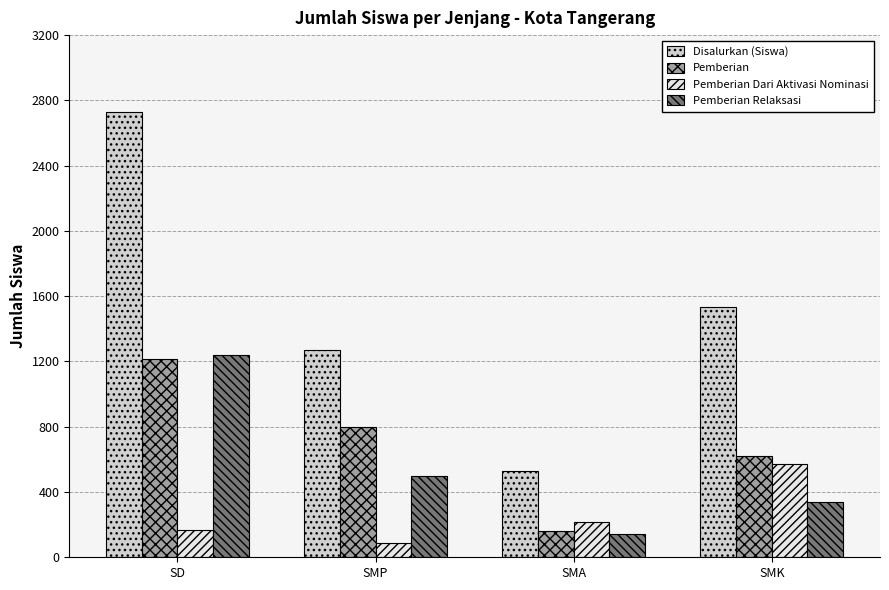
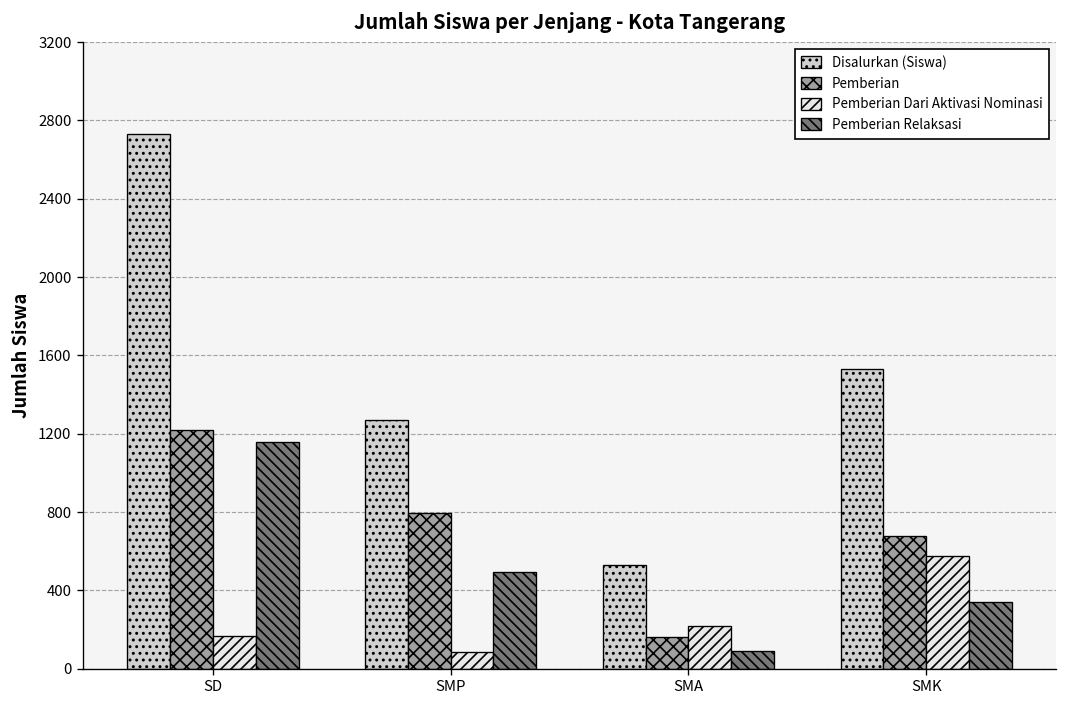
  {
    "Pemberian": {
      "SD": 1220,
      "SMP": 800,
      "SMA": 160,
-     "SMK": 620
+     "SMK": 680
    },
    "Pemberian Relaksasi": {
-     "SD": 1240,
+     "SD": 1160,
      "SMP": 500,
-     "SMA": 150,
+     "SMA": 90,
      "SMK": 340
    }
  }
